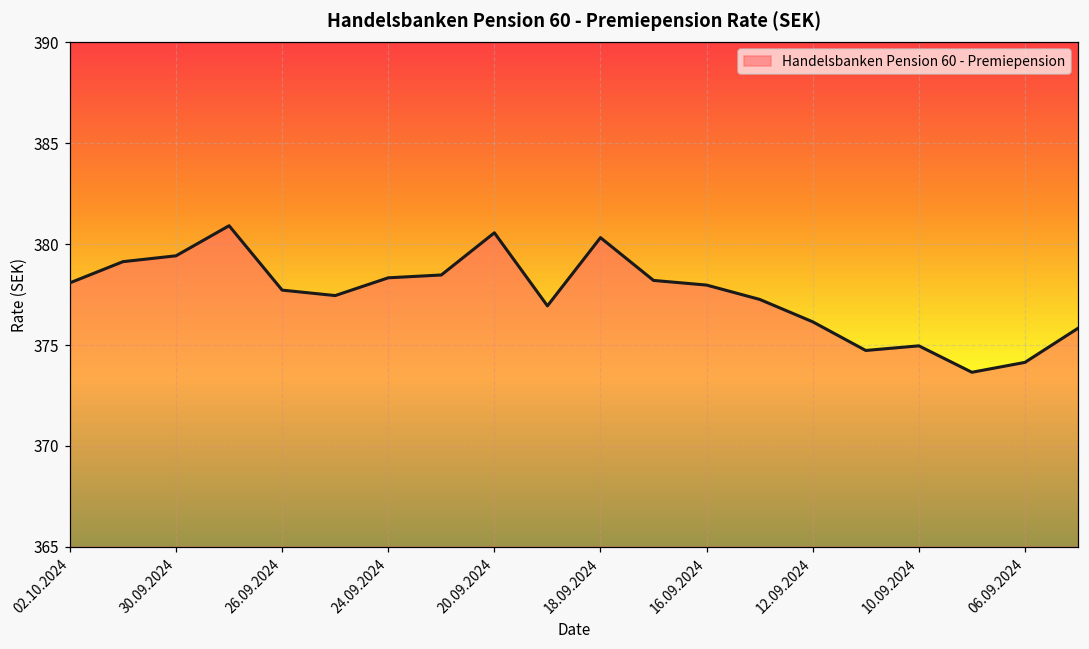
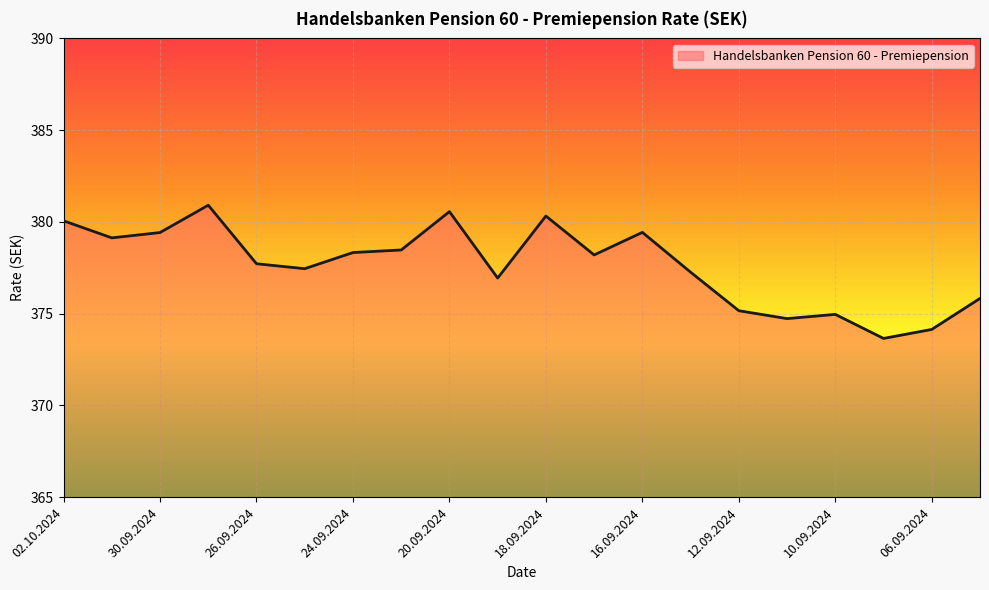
  {
-   "02.10.2024": 378.1,
+   "02.10.2024": 380.1,
    "30.09.2024": 379.4,
    "26.09.2024": 377.7,
    "24.09.2024": 378.3,
    "20.09.2024": 380.6,
    "18.09.2024": 380.3,
-   "16.09.2024": 378.0,
-   "12.09.2024": 376.2,
+   "16.09.2024": 379.4,
+   "12.09.2024": 375.2,
    "10.09.2024": 375.0,
    "06.09.2024": 374.1
  }
